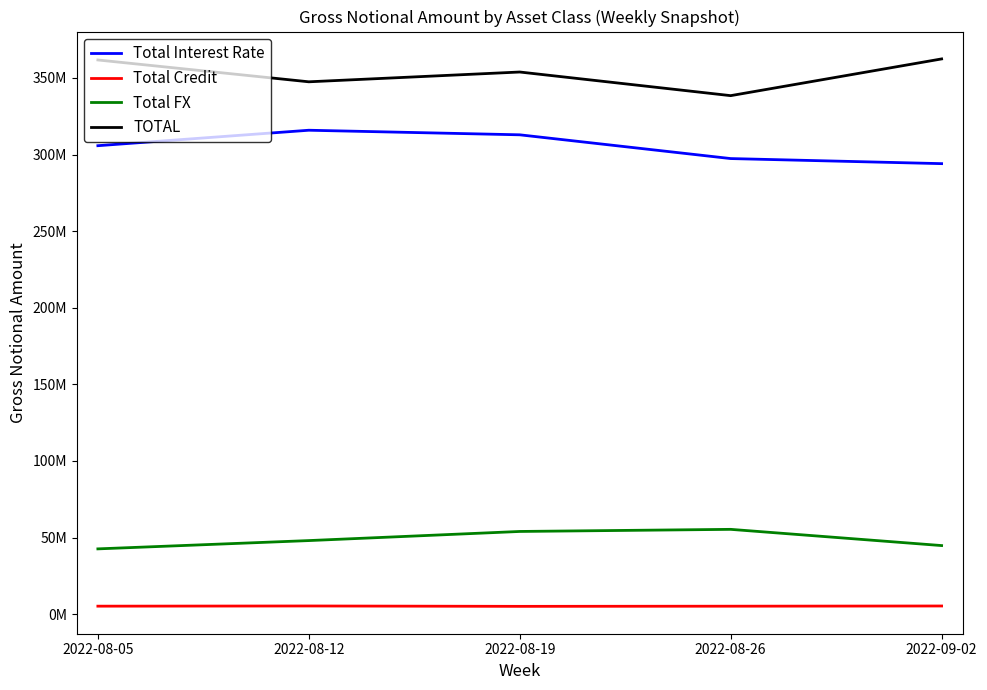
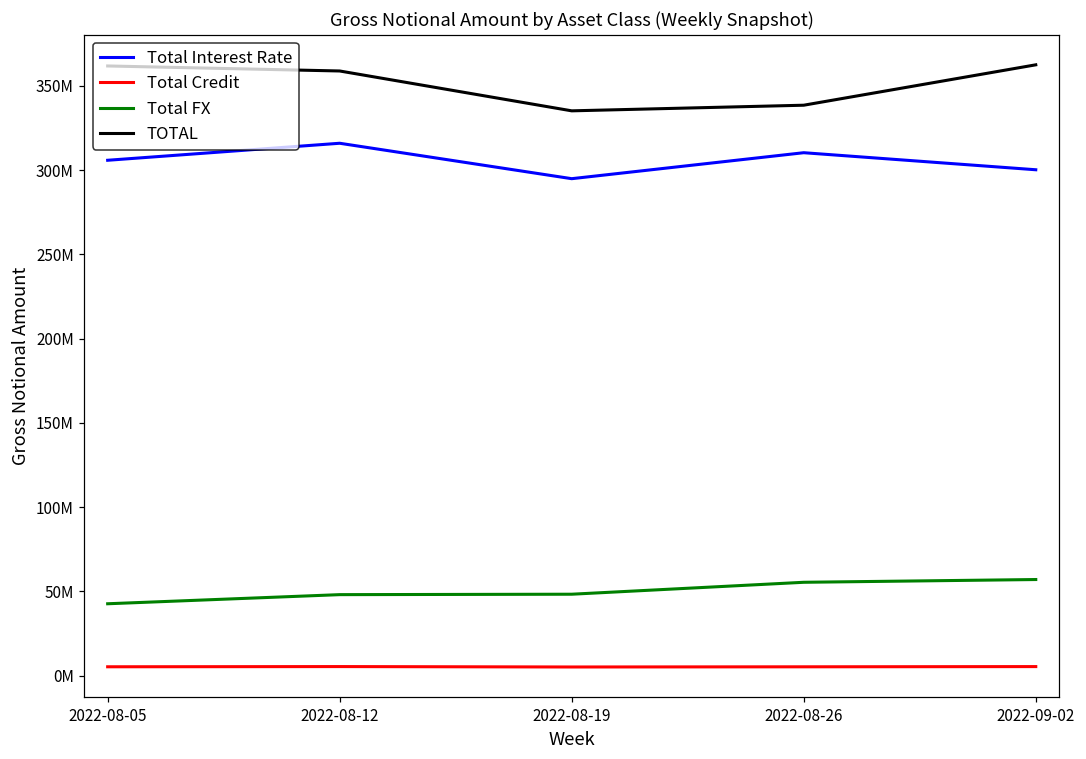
  {
    "Total Interest Rate": {
      "2022-08-05": 306000000,
      "2022-08-12": 316000000,
-     "2022-08-19": 313000000,
-     "2022-08-26": 297000000,
-     "2022-09-02": 294000000
+     "2022-08-19": 295000000,
+     "2022-08-26": 310000000,
+     "2022-09-02": 300000000
    },
    "Total Credit": {
      "2022-08-05": 5000000,
      "2022-08-12": 5000000,
      "2022-08-19": 5000000,
      "2022-08-26": 5000000,
      "2022-09-02": 5000000
    },
    "Total FX": {
      "2022-08-05": 43000000,
      "2022-08-12": 48000000,
-     "2022-08-19": 54000000,
+     "2022-08-19": 48000000,
      "2022-08-26": 55000000,
-     "2022-09-02": 45000000
+     "2022-09-02": 57000000
    },
    "TOTAL": {
-     "2022-08-12": 347000000,
-     "2022-08-19": 354000000,
+     "2022-08-12": 359000000,
+     "2022-08-19": 335000000,
      "2022-08-26": 338000000,
      "2022-09-02": 362000000
    }
  }
